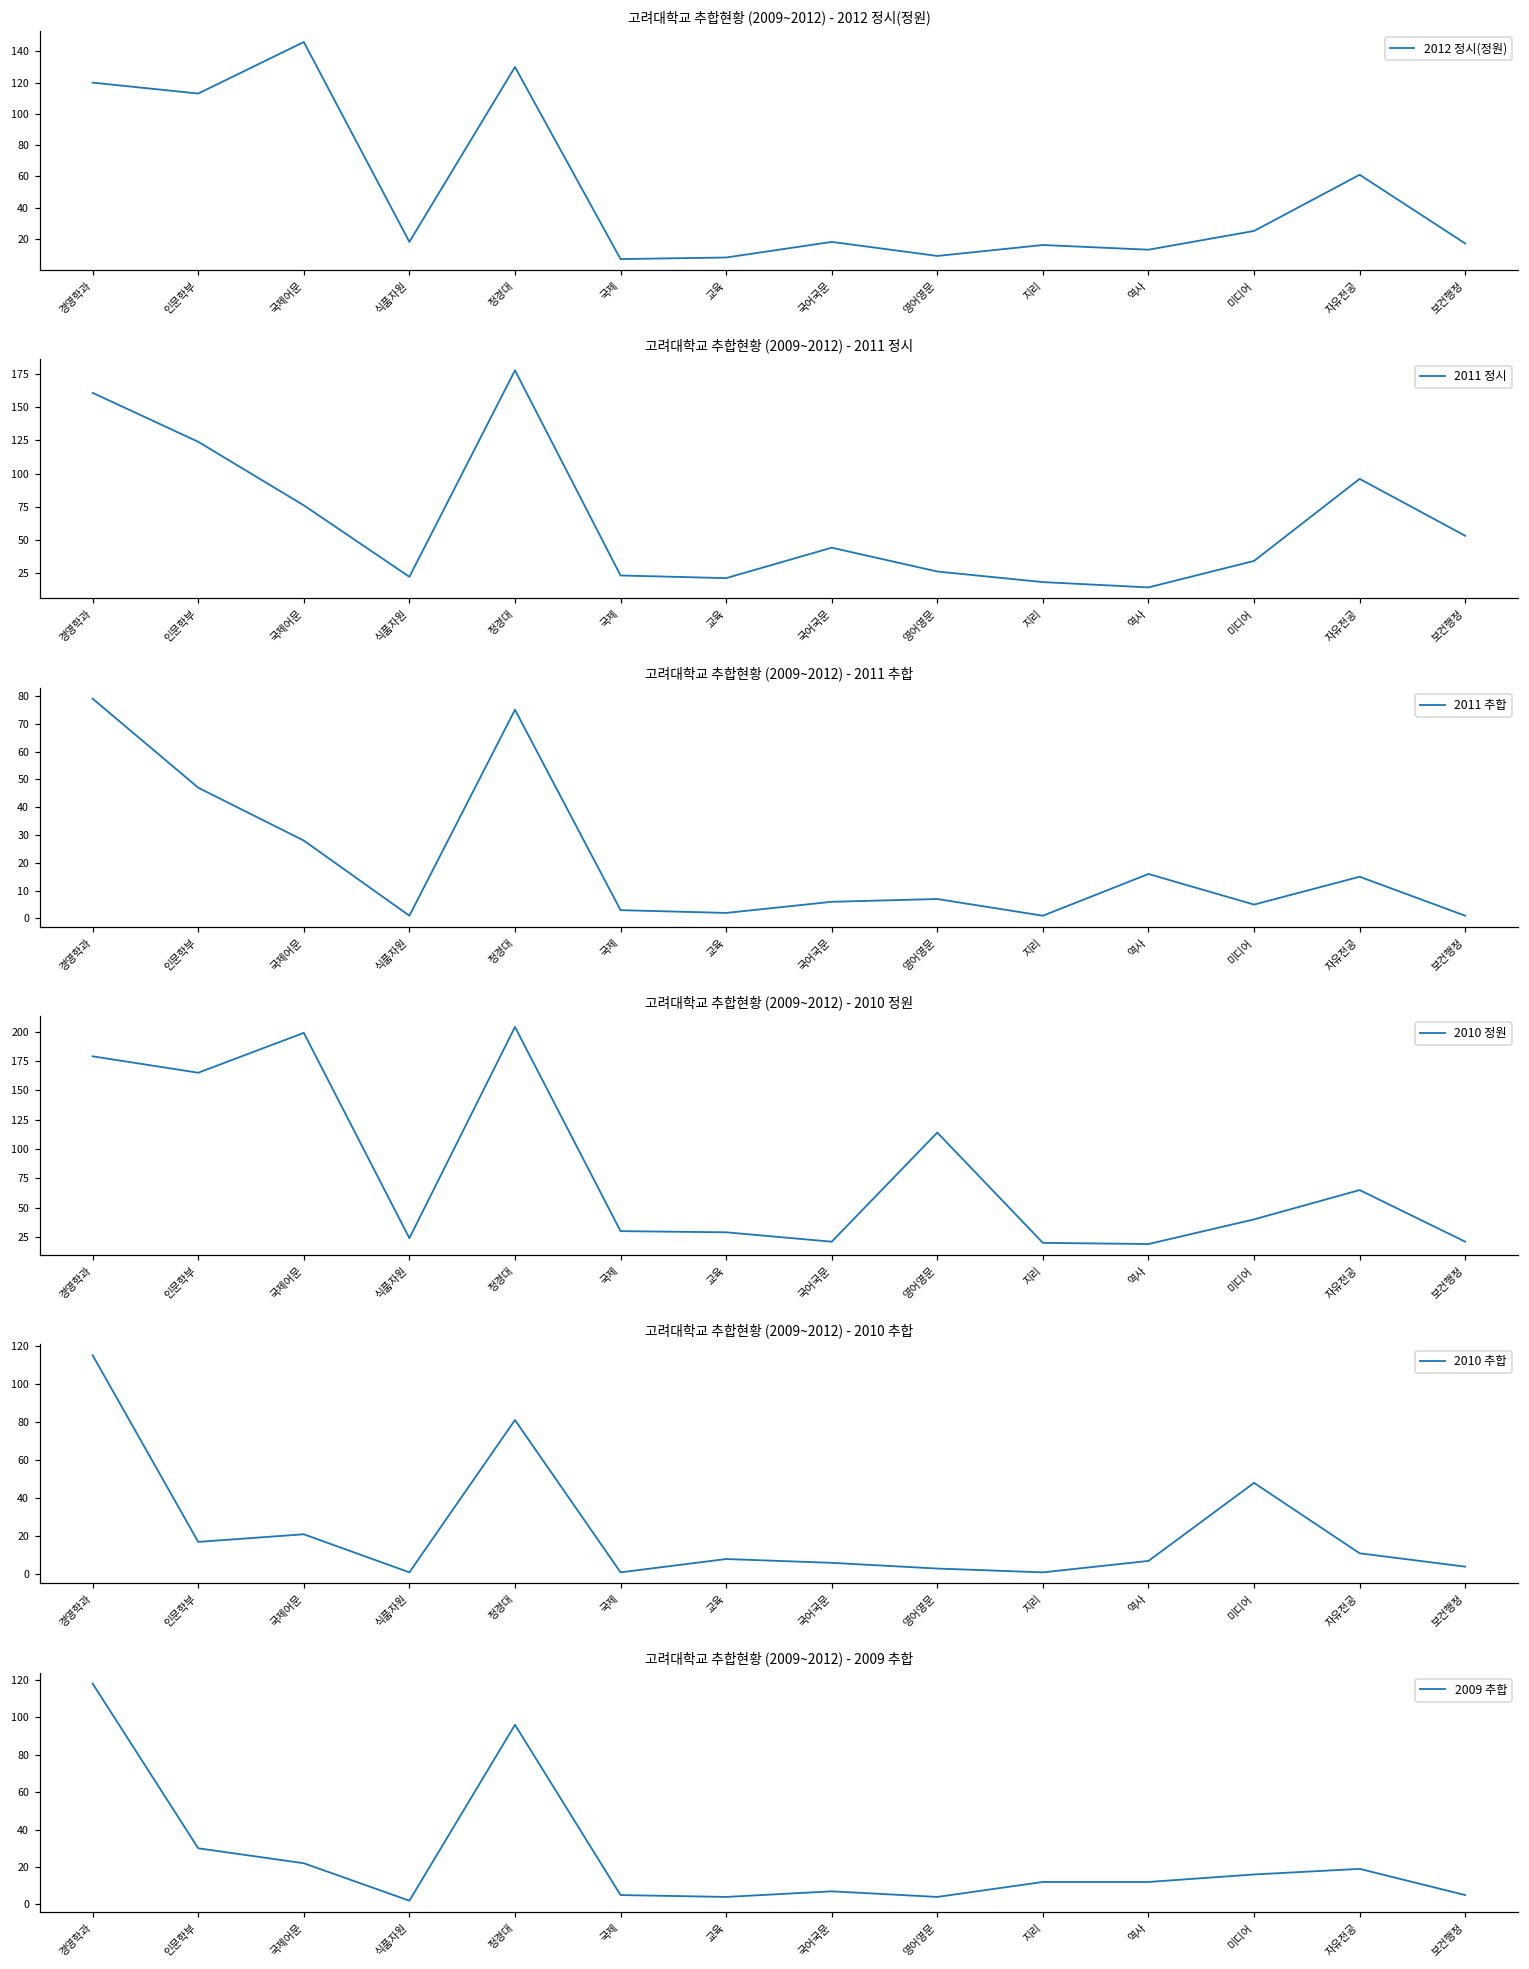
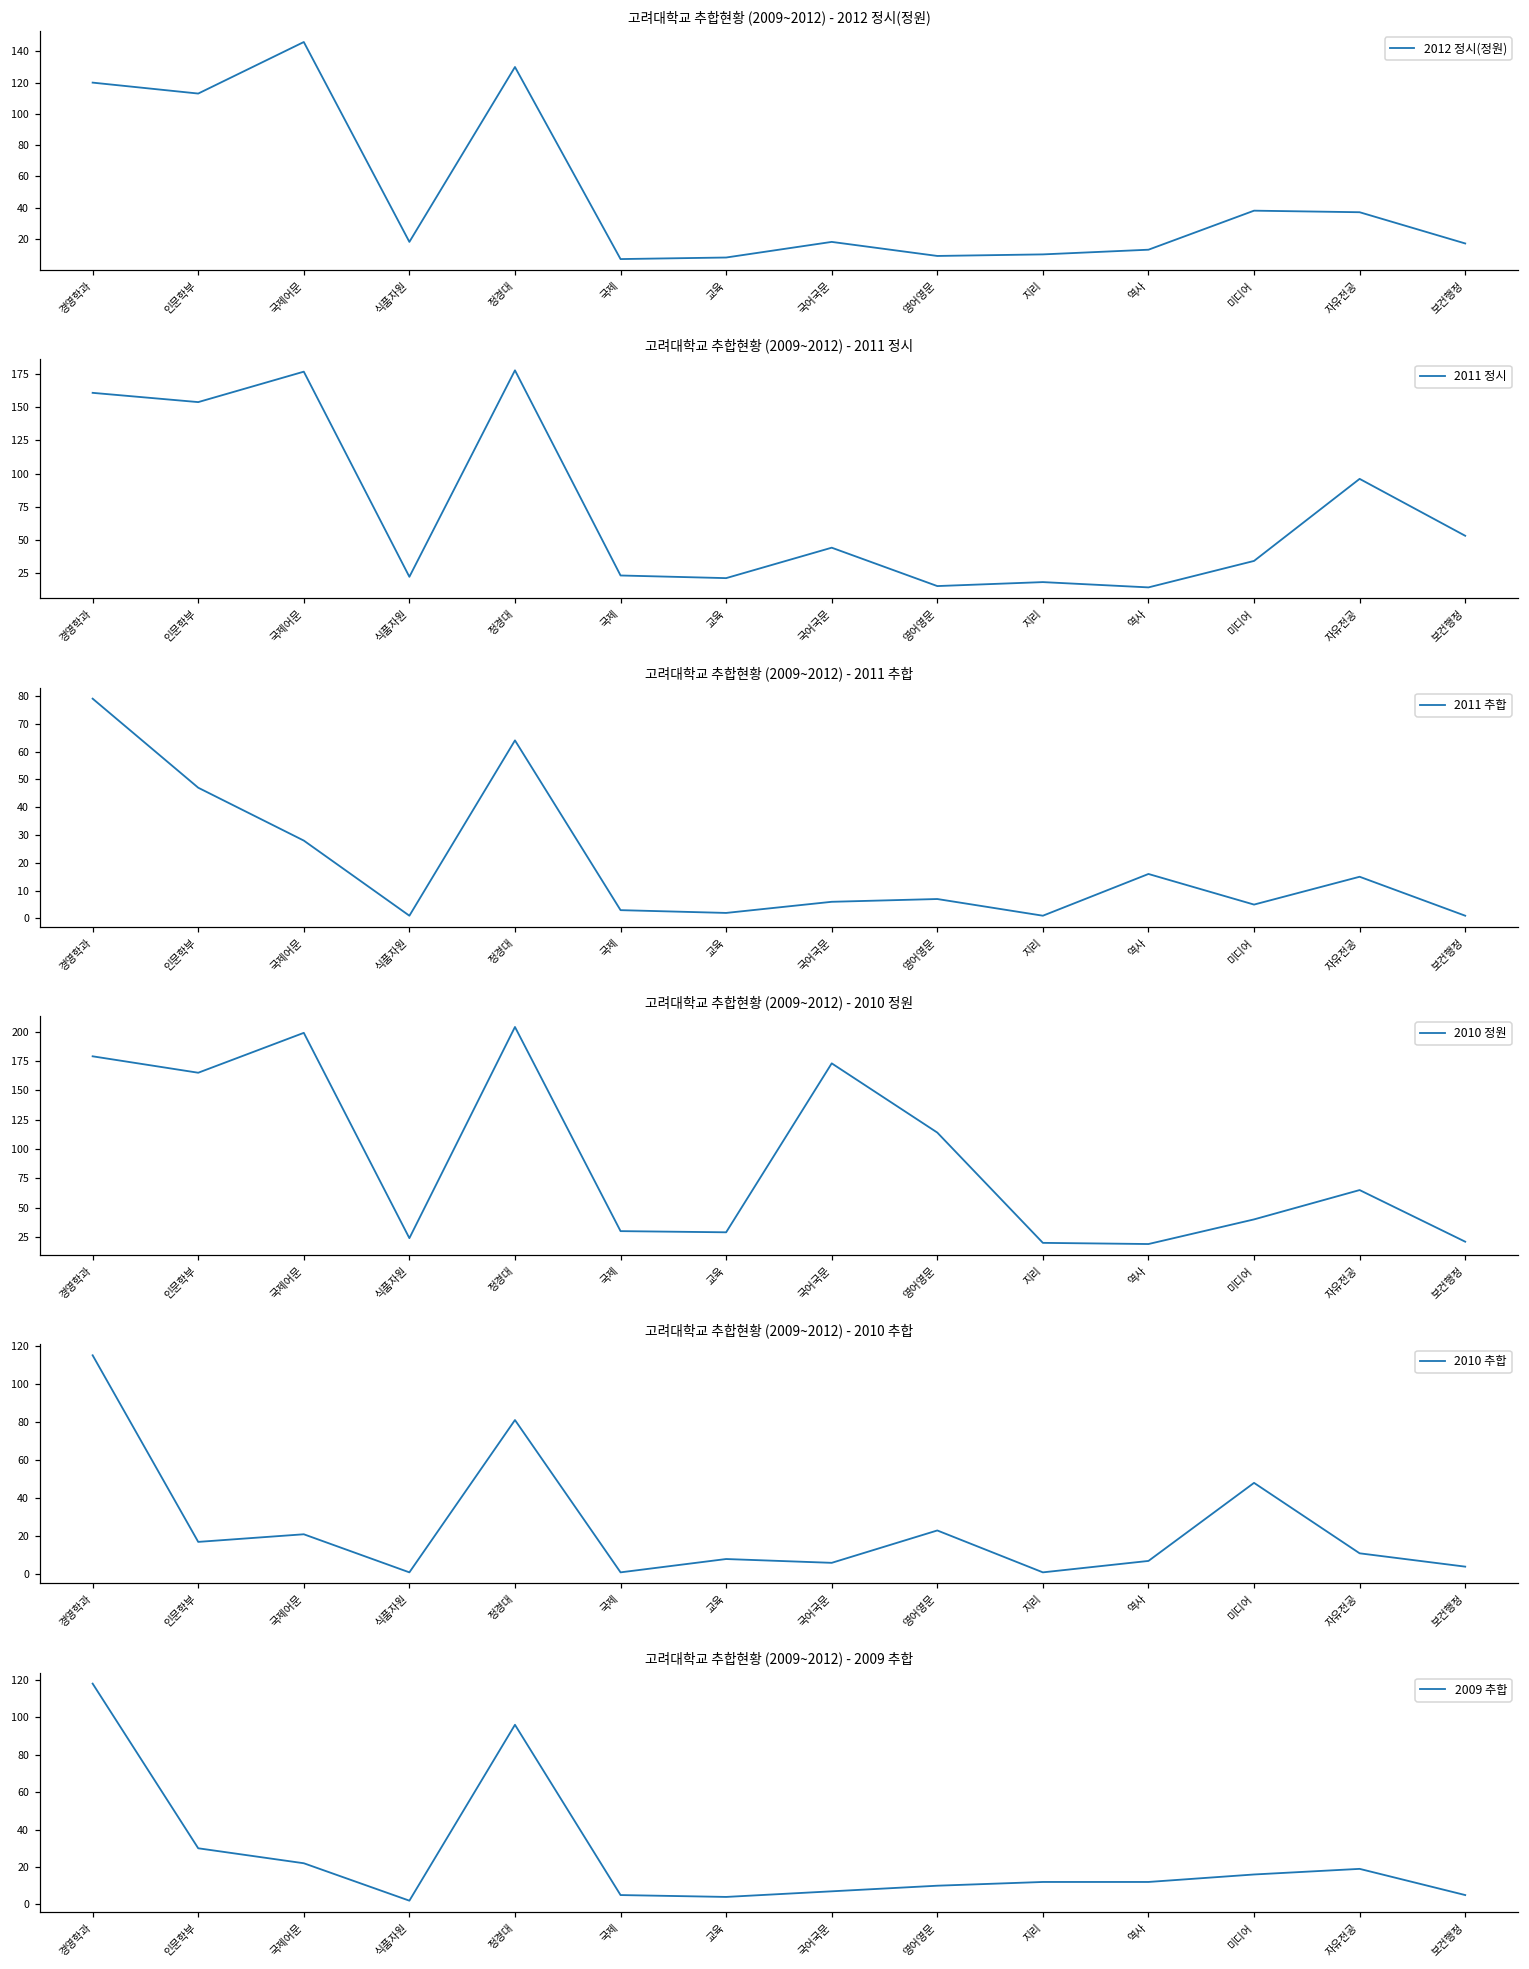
  {
    "고려대학교 추합현황 (2009~2012) - 2012 정시(정원)": {
      "경영학과": 120,
      "인문학부": 113,
      "국제어문": 146,
      "식품자원": 18,
      "정경대": 130,
      "국제": 7,
      "교육": 8,
      "국어국문": 18,
      "영어영문": 9,
-     "지리": 16,
+     "지리": 10,
      "역사": 13,
-     "미디어": 25,
-     "자유전공": 61,
+     "미디어": 38,
+     "자유전공": 37,
      "보건행정": 17
    },
    "고려대학교 추합현황 (2009~2012) - 2011 정시": {
      "경영학과": 161,
-     "인문학부": 124,
-     "국제어문": 76,
+     "인문학부": 154,
+     "국제어문": 177,
      "식품자원": 22,
      "정경대": 178,
      "국제": 23,
      "교육": 21,
      "국어국문": 44,
-     "영어영문": 26,
+     "영어영문": 15,
      "지리": 18,
      "역사": 14,
      "미디어": 34,
      "자유전공": 96,
      "보건행정": 53
    },
    "고려대학교 추합현황 (2009~2012) - 2011 추합": {
      "경영학과": 79,
      "인문학부": 47,
      "국제어문": 28,
      "식품자원": 1,
-     "정경대": 75,
+     "정경대": 64,
      "국제": 3,
      "교육": 2,
      "국어국문": 6,
      "영어영문": 7,
      "지리": 1,
      "역사": 16,
      "미디어": 5,
      "자유전공": 15,
      "보건행정": 1
    },
    "고려대학교 추합현황 (2009~2012) - 2010 정원": {
      "경영학과": 179,
      "인문학부": 165,
      "국제어문": 199,
      "식품자원": 24,
      "정경대": 204,
      "국제": 30,
      "교육": 29,
-     "국어국문": 21,
+     "국어국문": 173,
      "영어영문": 114,
      "지리": 20,
      "역사": 19,
      "미디어": 40,
      "자유전공": 65,
      "보건행정": 21
    },
    "고려대학교 추합현황 (2009~2012) - 2010 추합": {
      "경영학과": 115,
      "인문학부": 17,
      "국제어문": 21,
      "식품자원": 1,
      "정경대": 81,
      "국제": 1,
      "교육": 8,
      "국어국문": 6,
-     "영어영문": 3,
+     "영어영문": 23,
      "지리": 1,
      "역사": 7,
      "미디어": 48,
      "자유전공": 11,
      "보건행정": 4
    },
    "고려대학교 추합현황 (2009~2012) - 2009 추합": {
      "경영학과": 118,
      "인문학부": 30,
      "국제어문": 22,
      "식품자원": 2,
      "정경대": 96,
      "국제": 5,
      "교육": 4,
      "국어국문": 7,
-     "영어영문": 4,
+     "영어영문": 10,
      "지리": 12,
      "역사": 12,
      "미디어": 16,
      "자유전공": 19,
      "보건행정": 5
    }
  }
